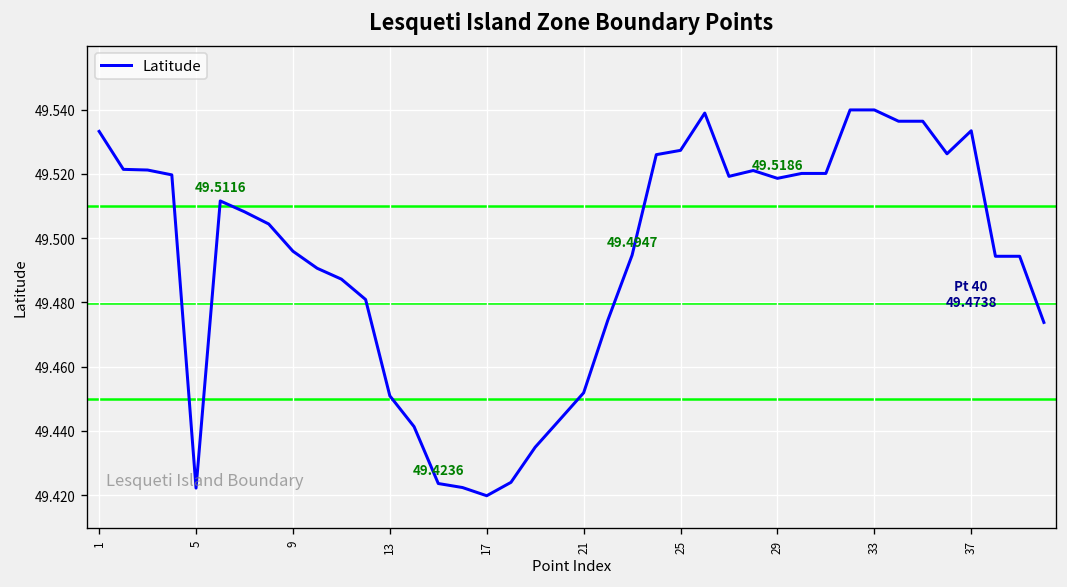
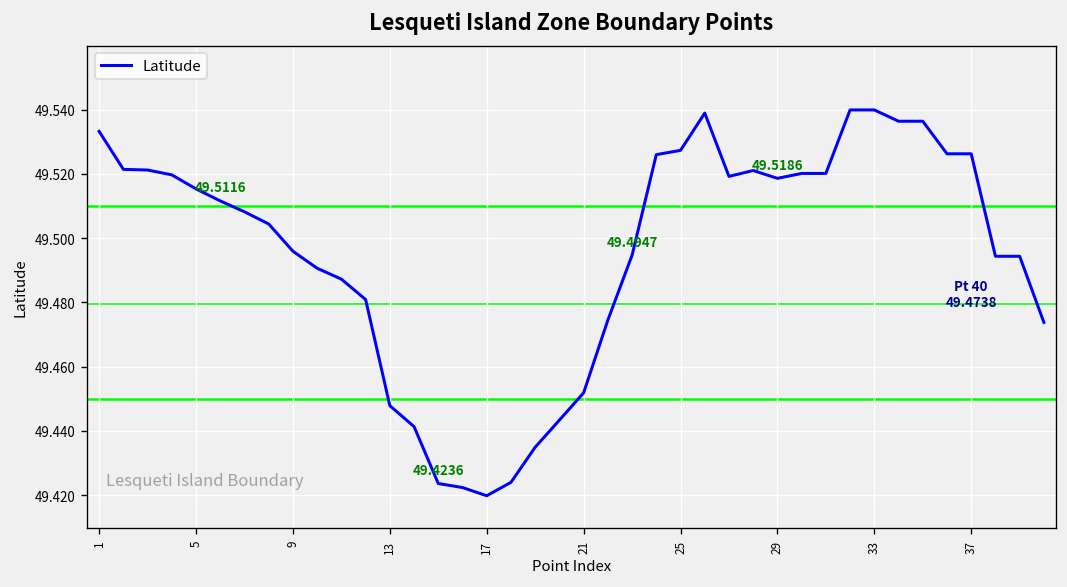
  {
    "1": 49.533,
-   "5": 49.422,
+   "5": 49.515,
    "9": 49.496,
-   "13": 49.451,
+   "13": 49.448,
    "17": 49.420,
    "21": 49.452,
    "25": 49.527,
    "33": 49.540,
-   "37": 49.533
+   "37": 49.526
  }
